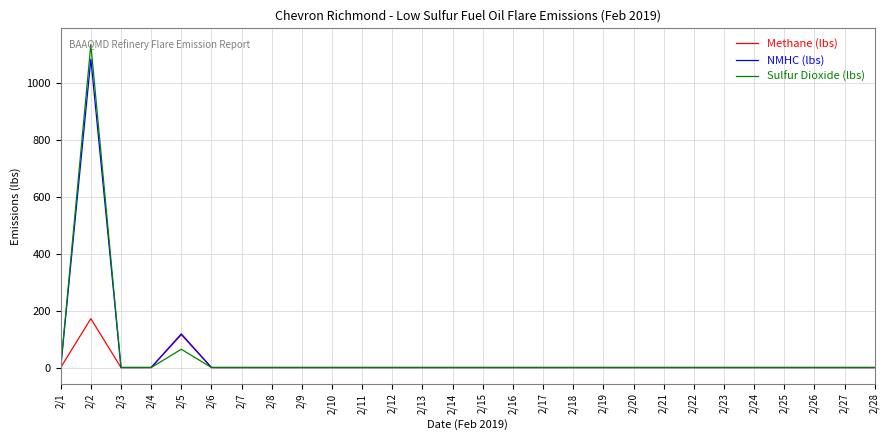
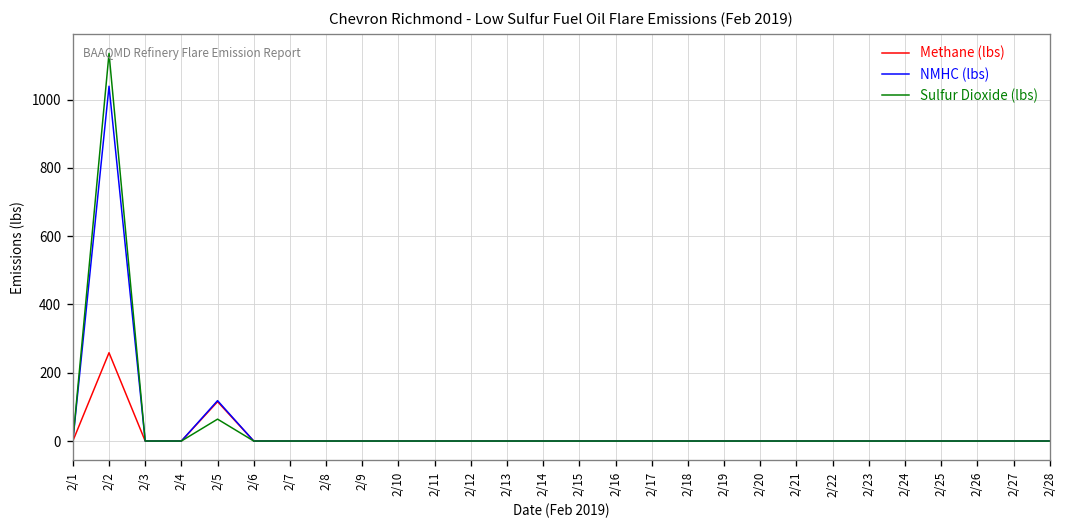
  {
    "Methane (lbs)": {
-     "2/2": 170
+     "2/2": 260
    },
    "NMHC (lbs)": {
-     "2/2": 1080
+     "2/2": 1040
    },
    "Sulfur Dioxide (lbs)": {
      "2/2": 1140,
      "2/5": 60
    }
  }
